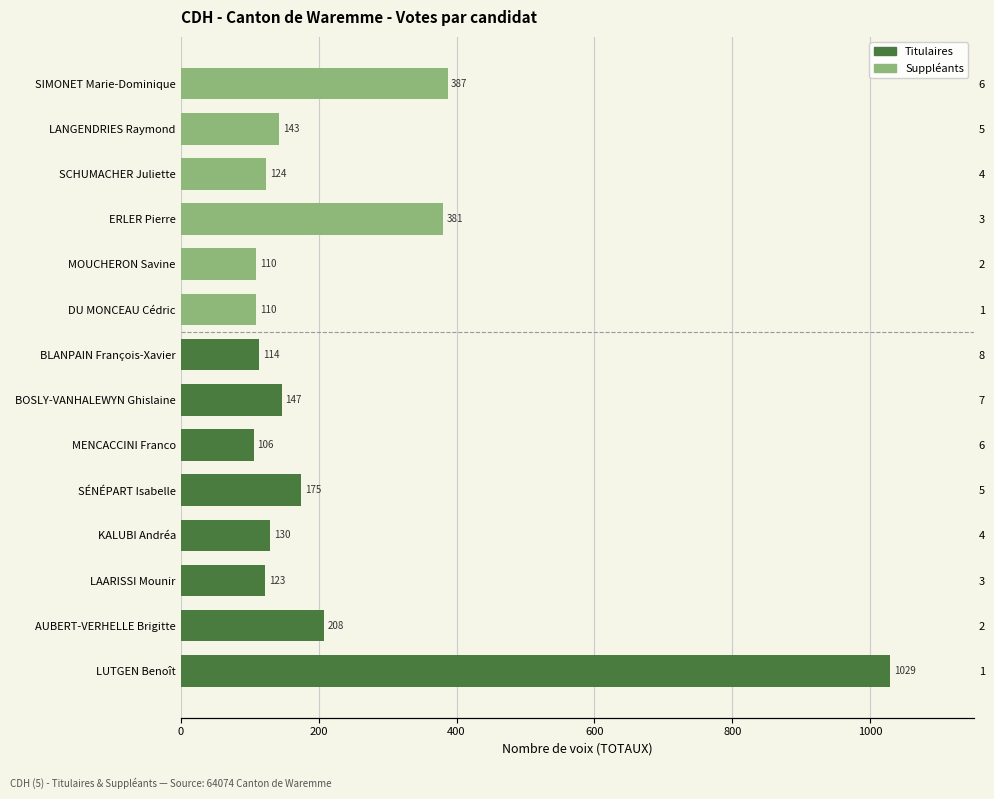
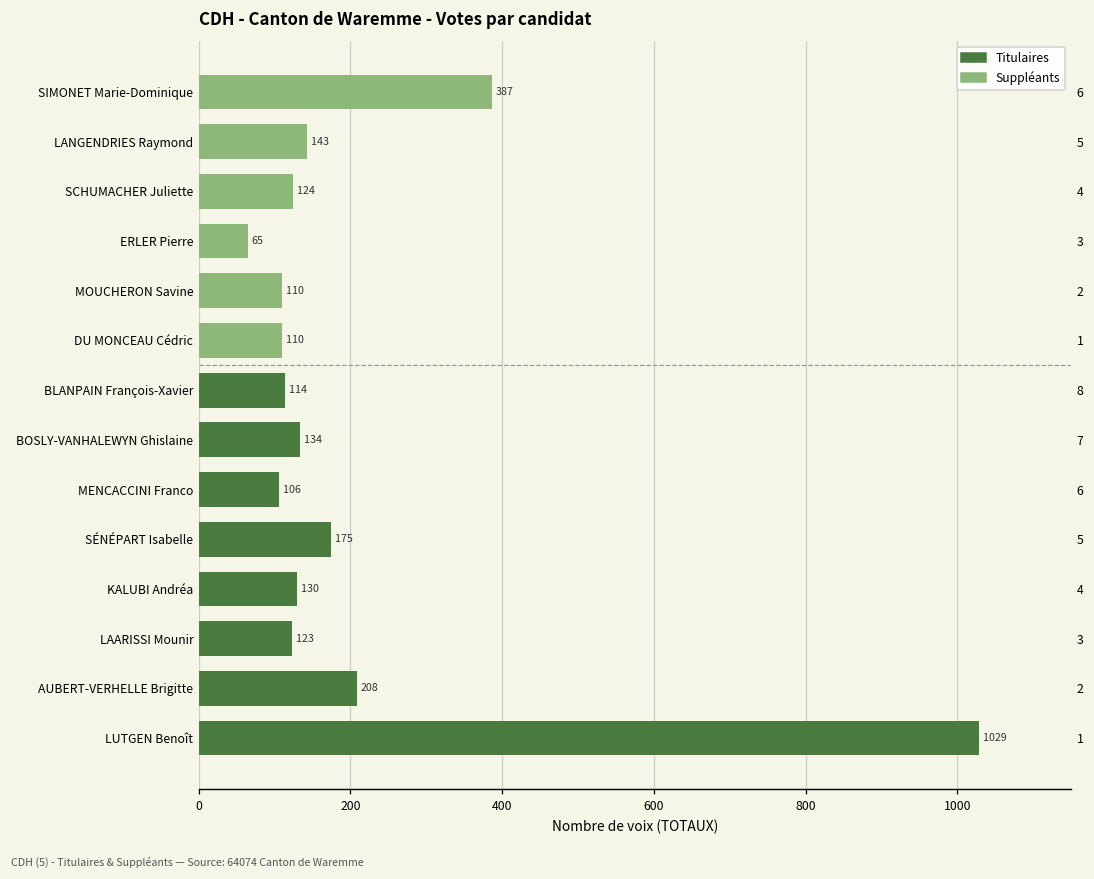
  {
    "Titulaires": {
      "BLANPAIN François-Xavier": 114,
-     "BOSLY-VANHALEWYN Ghislaine": 147,
+     "BOSLY-VANHALEWYN Ghislaine": 134,
      "MENCACCINI Franco": 106,
      "SÉNÉPART Isabelle": 175,
      "KALUBI Andréa": 130,
      "LAARISSI Mounir": 123,
      "AUBERT-VERHELLE Brigitte": 208,
      "LUTGEN Benoît": 1029
    },
    "Suppléants": {
      "SIMONET Marie-Dominique": 387,
      "LANGENDRIES Raymond": 143,
      "SCHUMACHER Juliette": 124,
-     "ERLER Pierre": 381,
+     "ERLER Pierre": 65,
      "MOUCHERON Savine": 110,
      "DU MONCEAU Cédric": 110
    }
  }
